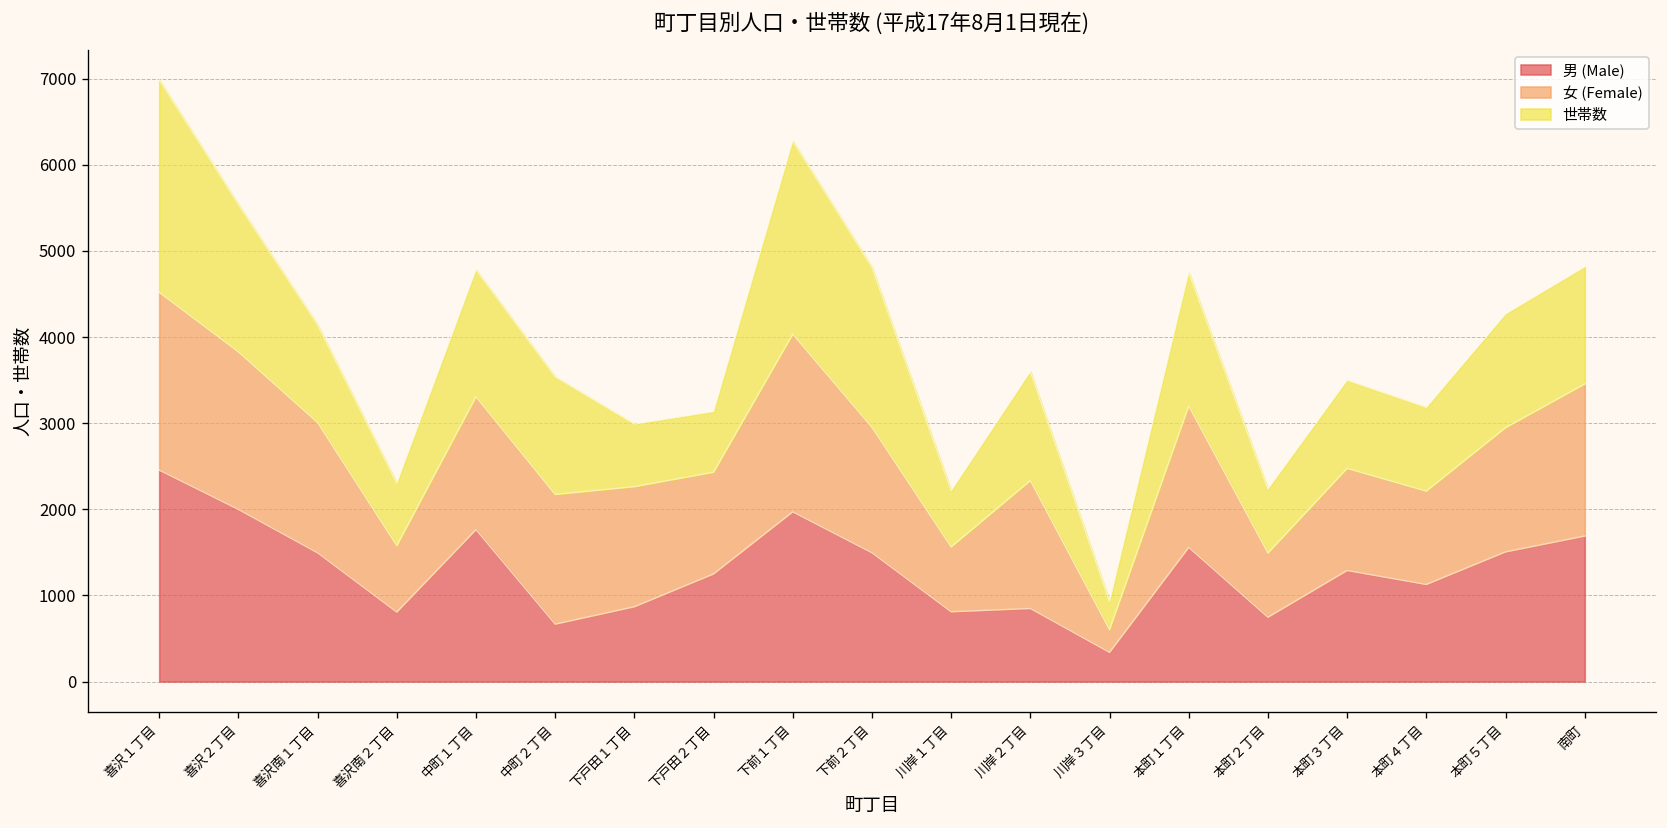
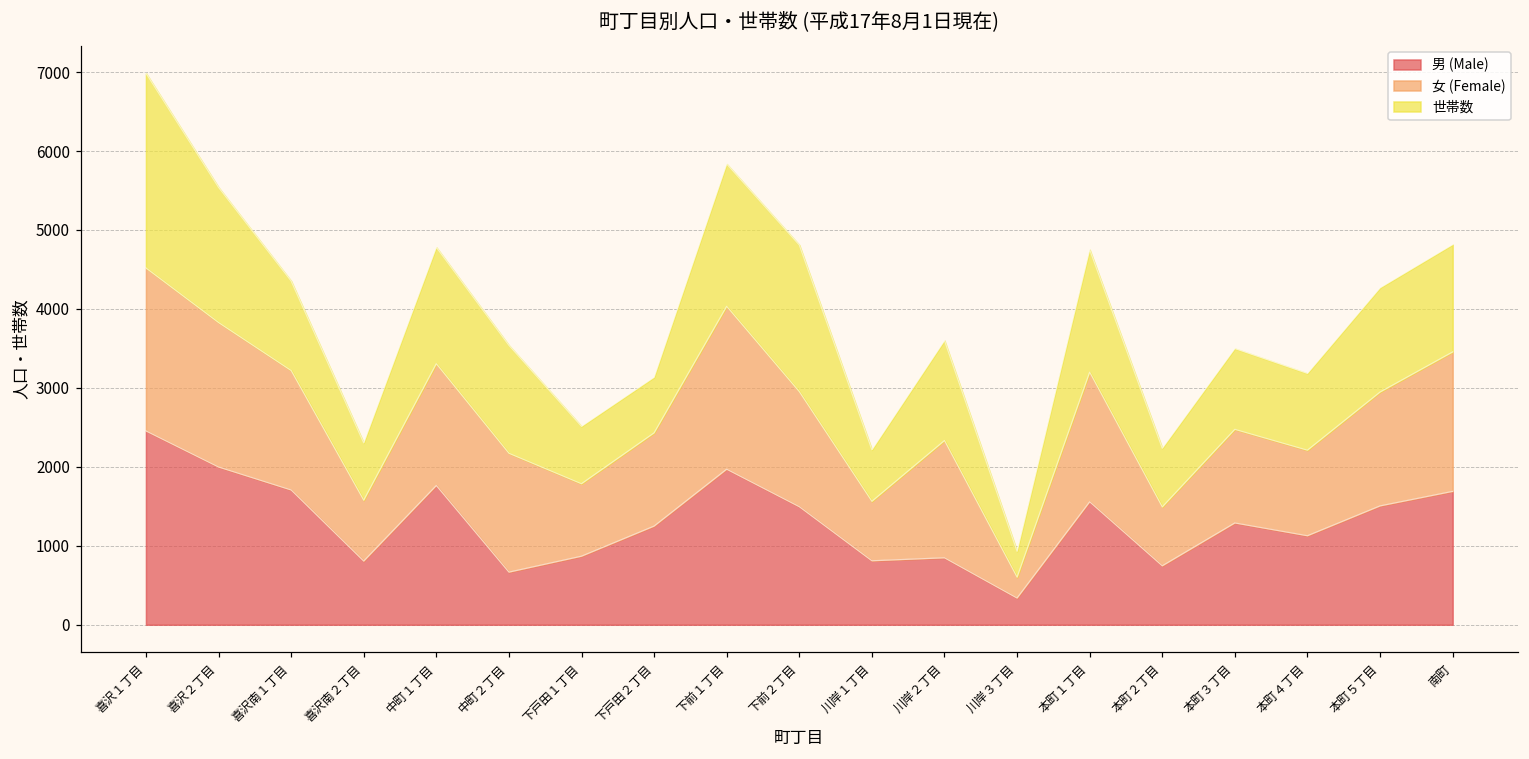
  {
    "男 (Male)": {
      "喜沢１丁目": 2500,
      "喜沢２丁目": 2000,
-     "喜沢南１丁目": 1500,
+     "喜沢南１丁目": 1700,
      "喜沢南２丁目": 800,
      "中町１丁目": 1800,
      "中町２丁目": 700,
      "下戸田１丁目": 900,
      "下戸田２丁目": 1200,
      "下前１丁目": 2000,
      "下前２丁目": 1500,
      "川岸１丁目": 800,
      "川岸２丁目": 800,
      "川岸３丁目": 300,
      "本町１丁目": 1600,
      "本町２丁目": 700,
      "本町３丁目": 1300,
      "本町４丁目": 1100,
      "本町５丁目": 1500,
      "南町": 1700
    },
    "女 (Female)": {
      "喜沢１丁目": 2100,
      "喜沢２丁目": 1800,
      "喜沢南１丁目": 1500,
      "喜沢南２丁目": 800,
      "中町１丁目": 1500,
      "中町２丁目": 1500,
-     "下戸田１丁目": 1400,
+     "下戸田１丁目": 900,
      "下戸田２丁目": 1200,
      "下前１丁目": 2100,
      "下前２丁目": 1500,
      "川岸１丁目": 800,
      "川岸２丁目": 1500,
      "川岸３丁目": 300,
      "本町１丁目": 1600,
      "本町２丁目": 700,
      "本町３丁目": 1200,
      "本町４丁目": 1100,
      "本町５丁目": 1400,
      "南町": 1800
    },
    "世帯数": {
      "喜沢１丁目": 2500,
      "喜沢２丁目": 1700,
      "喜沢南１丁目": 1100,
      "喜沢南２丁目": 700,
      "中町１丁目": 1500,
      "中町２丁目": 1400,
      "下戸田１丁目": 700,
      "下戸田２丁目": 700,
-     "下前１丁目": 2200,
+     "下前１丁目": 1800,
      "下前２丁目": 1900,
      "川岸１丁目": 700,
      "川岸２丁目": 1300,
      "川岸３丁目": 300,
      "本町１丁目": 1600,
      "本町２丁目": 700,
      "本町３丁目": 1000,
      "本町４丁目": 1000,
      "本町５丁目": 1300,
      "南町": 1400
    }
  }
